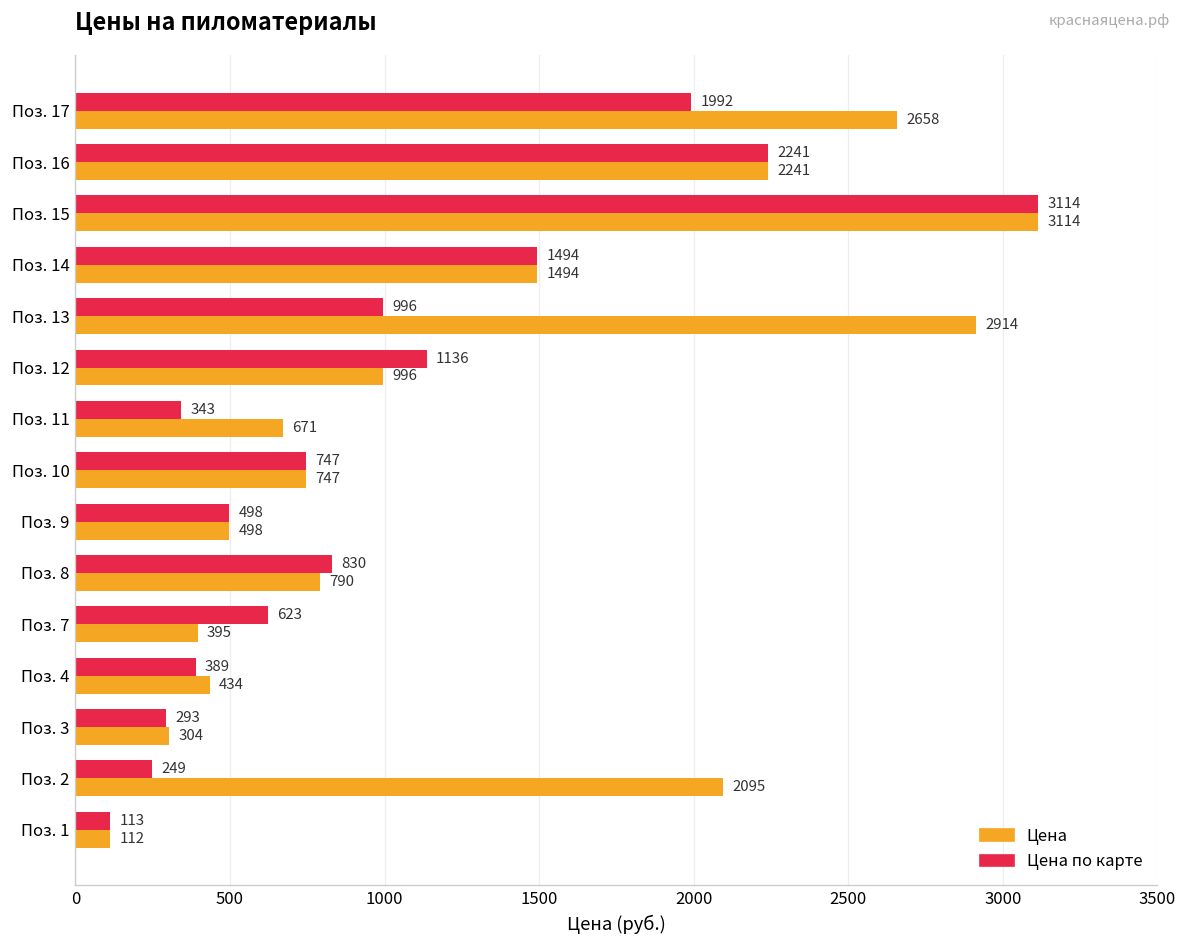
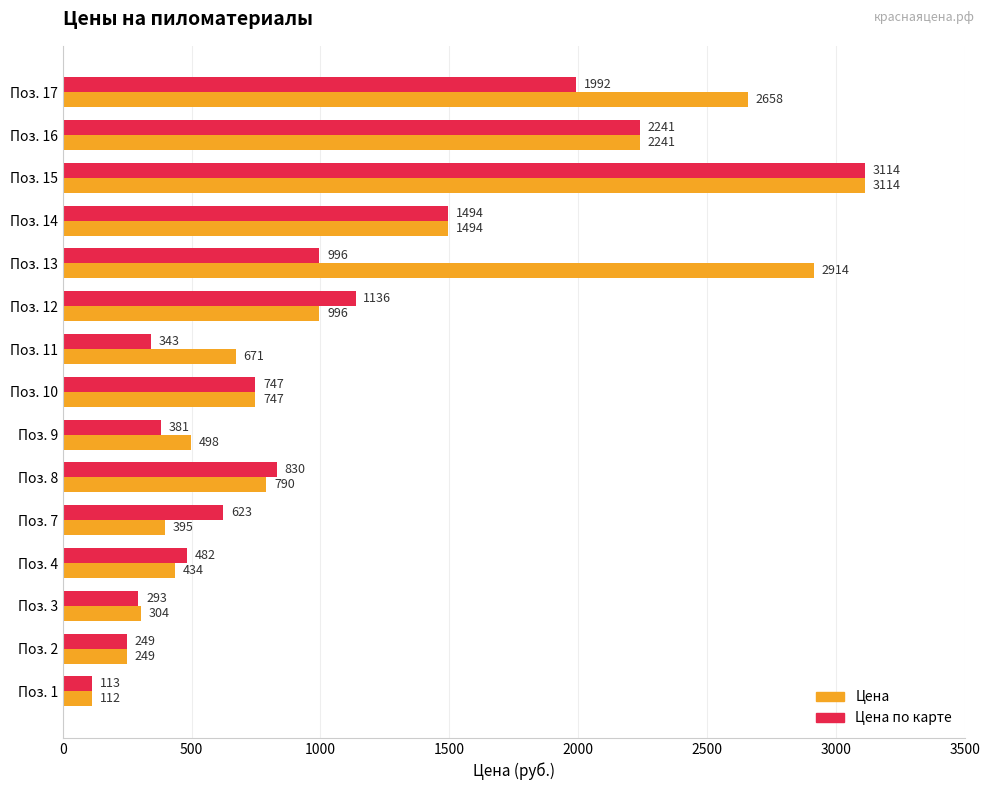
  {
    "Цена": {
      "Поз. 17": 2658,
      "Поз. 16": 2241,
      "Поз. 15": 3114,
      "Поз. 14": 1494,
      "Поз. 13": 2914,
      "Поз. 12": 996,
      "Поз. 11": 671,
      "Поз. 10": 747,
      "Поз. 9": 498,
      "Поз. 8": 790,
      "Поз. 7": 395,
      "Поз. 4": 434,
      "Поз. 3": 304,
-     "Поз. 2": 2095,
+     "Поз. 2": 249,
      "Поз. 1": 112
    },
    "Цена по карте": {
      "Поз. 17": 1992,
      "Поз. 16": 2241,
      "Поз. 15": 3114,
      "Поз. 14": 1494,
      "Поз. 13": 996,
      "Поз. 12": 1136,
      "Поз. 11": 343,
      "Поз. 10": 747,
-     "Поз. 9": 498,
+     "Поз. 9": 381,
      "Поз. 8": 830,
      "Поз. 7": 623,
-     "Поз. 4": 389,
+     "Поз. 4": 482,
      "Поз. 3": 293,
      "Поз. 2": 249,
      "Поз. 1": 113
    }
  }
